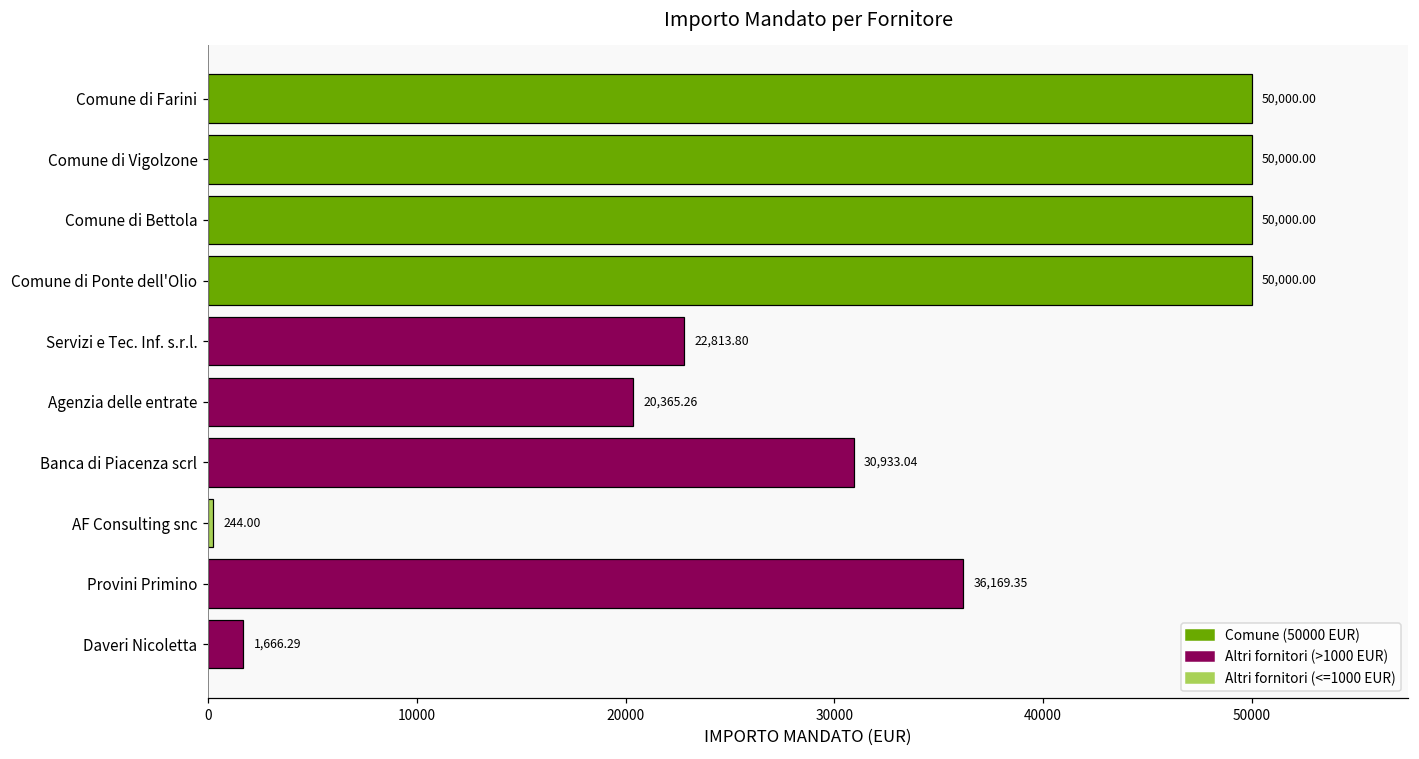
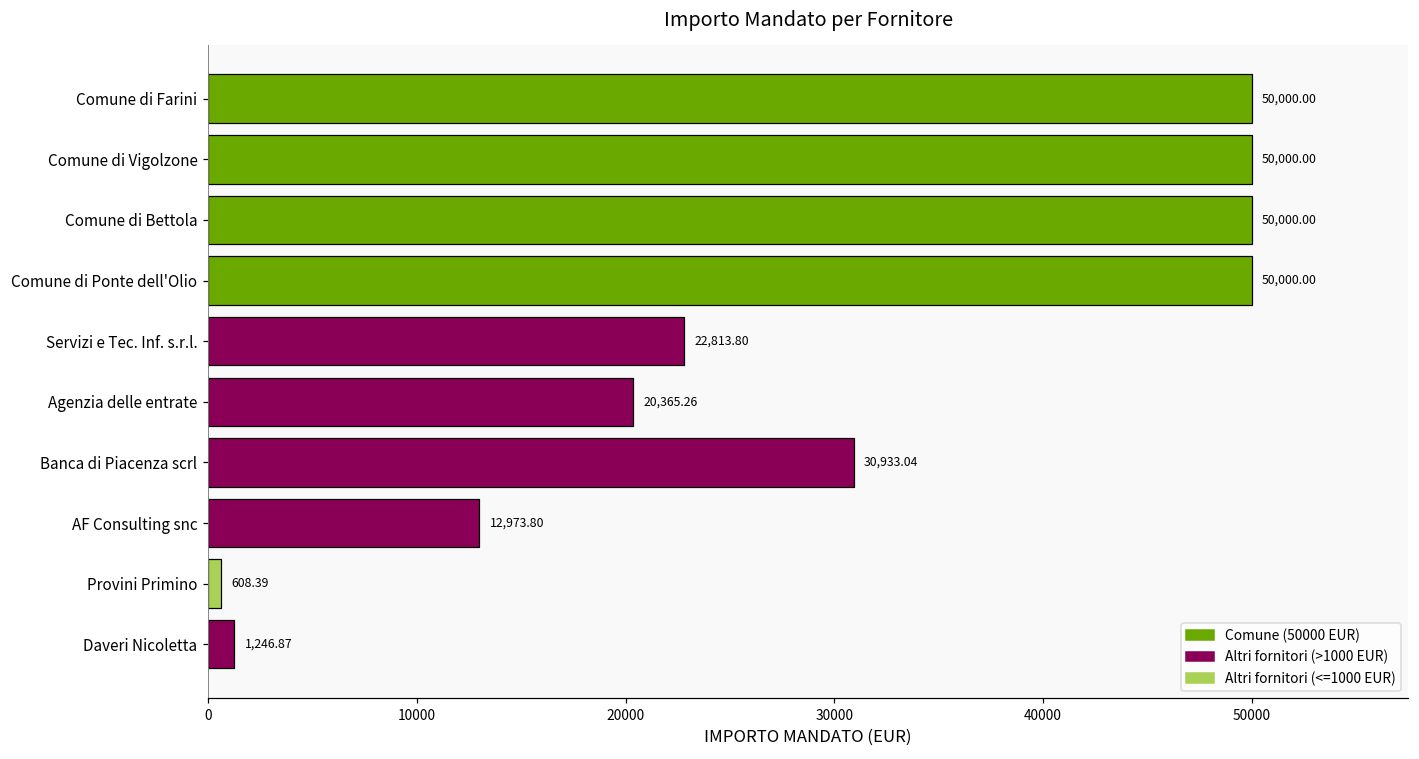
  {
    "Comune di Farini": "50,000.00",
    "Comune di Vigolzone": "50,000.00",
    "Comune di Bettola": "50,000.00",
    "Comune di Ponte dell'Olio": "50,000.00",
    "Servizi e Tec. Inf. s.r.l.": "22,813.80",
    "Agenzia delle entrate": "20,365.26",
    "Banca di Piacenza scrl": "30,933.04",
-   "AF Consulting snc": "244.00",
-   "Provini Primino": "36,169.35",
-   "Daveri Nicoletta": "1,666.29"
+   "AF Consulting snc": "12,973.80",
+   "Provini Primino": "608.39",
+   "Daveri Nicoletta": "1,246.87"
  }
